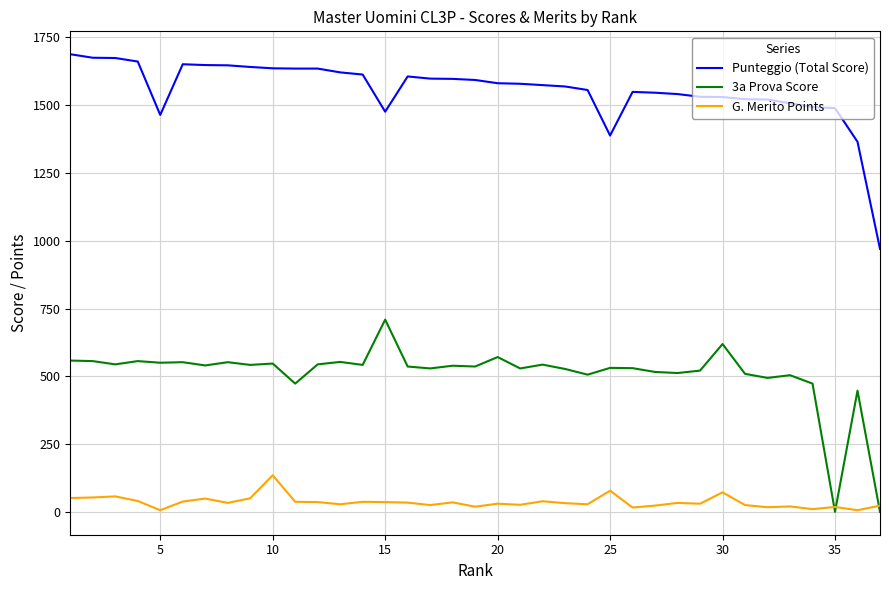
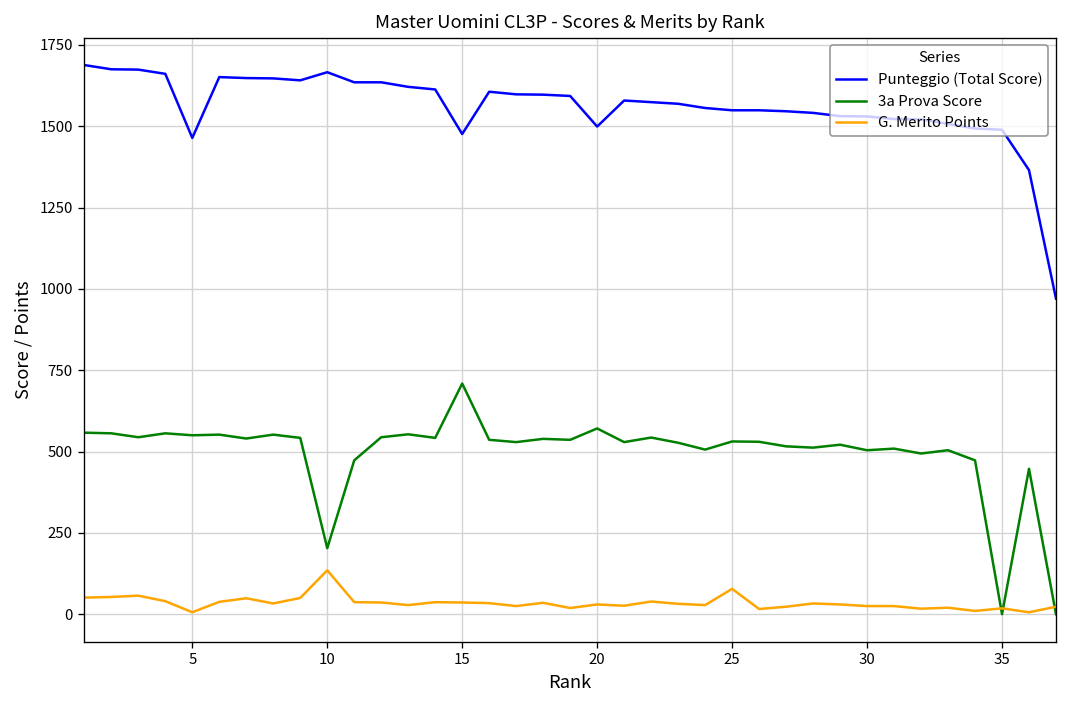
  {
    "Punteggio (Total Score)": {
      "5": 1460,
-     "10": 1640,
+     "10": 1670,
      "15": 1480,
-     "20": 1580,
-     "25": 1390
+     "20": 1500,
+     "25": 1550
    },
    "3a Prova Score": {
      "5": 550,
-     "10": 550,
+     "10": 200,
      "15": 710,
      "20": 570,
      "25": 530,
-     "30": 620,
+     "30": 500,
      "35": 0
    },
    "G. Merito Points": {
      "5": 10,
      "10": 140,
      "15": 40,
      "20": 30,
      "25": 80,
-     "30": 70,
+     "30": 30,
      "35": 20
    }
  }
